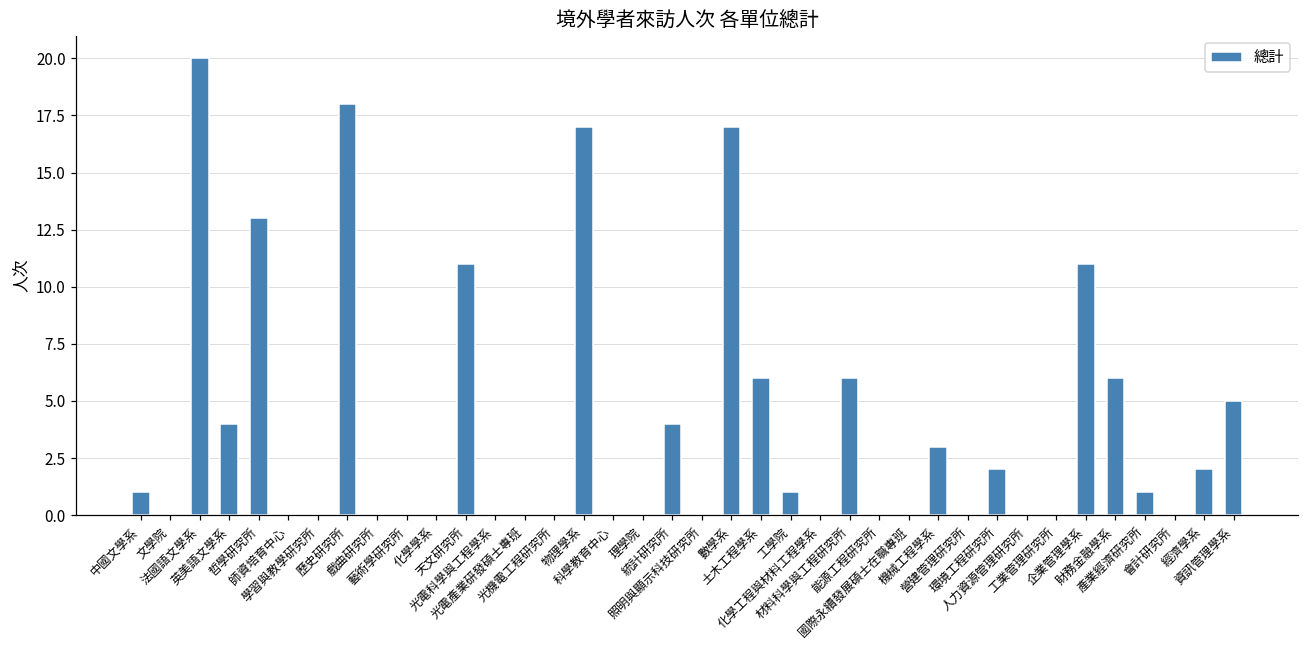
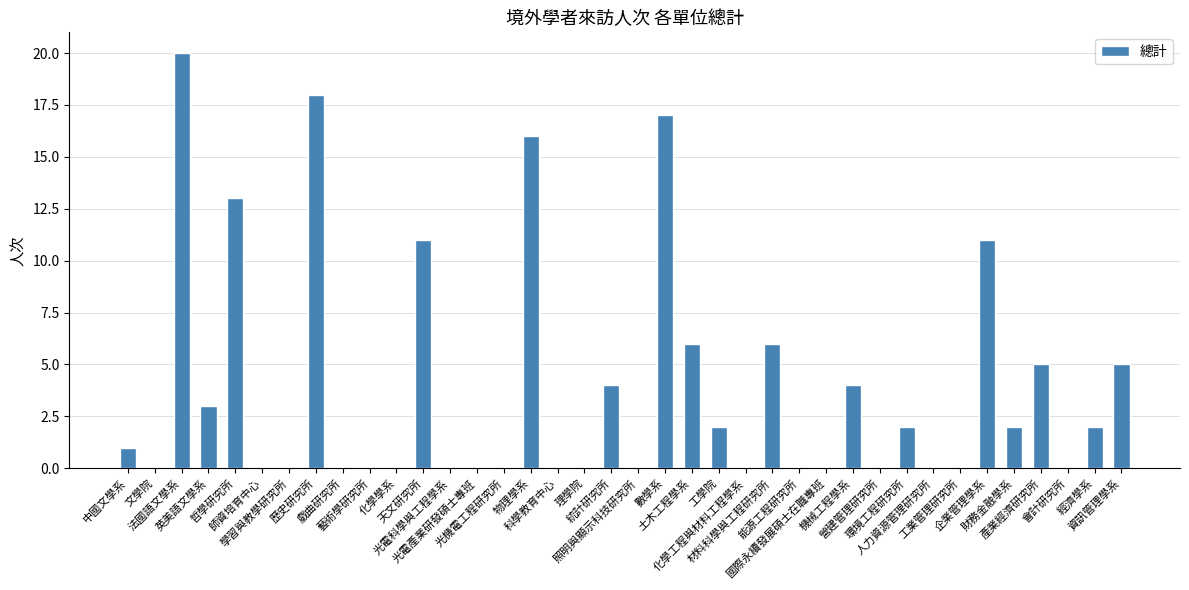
  {
    "中國文學系": 1,
    "文學院": 0,
    "法國語文學系": 20,
-   "英美語文學系": 4,
+   "英美語文學系": 3,
    "哲學研究所": 13,
    "師資培育中心": 0,
    "學習與教學研究所": 0,
    "歷史研究所": 18,
    "戲曲研究所": 0,
    "藝術學研究所": 0,
    "化學學系": 0,
    "天文研究所": 11,
    "光電科學與工程學系": 0,
    "光電產業研發碩士專班": 0,
    "光機電工程研究所": 0,
-   "物理學系": 17,
+   "物理學系": 16,
    "科學教育中心": 0,
    "理學院": 0,
    "統計研究所": 4,
    "照明與顯示科技研究所": 0,
    "數學系": 17,
    "土木工程學系": 6,
-   "工學院": 1,
+   "工學院": 2,
    "化學工程與材料工程學系": 0,
    "材料科學與工程研究所": 6,
    "能源工程研究所": 0,
    "國際永續發展碩士在職專班": 0,
-   "機械工程學系": 3,
+   "機械工程學系": 4,
    "營建管理研究所": 0,
    "環境工程研究所": 2,
    "人力資源管理研究所": 0,
    "工業管理研究所": 0,
    "企業管理學系": 11,
-   "財務金融學系": 6,
-   "產業經濟研究所": 1,
+   "財務金融學系": 2,
+   "產業經濟研究所": 5,
    "會計研究所": 0,
    "經濟學系": 2,
    "資訊管理學系": 5
  }
